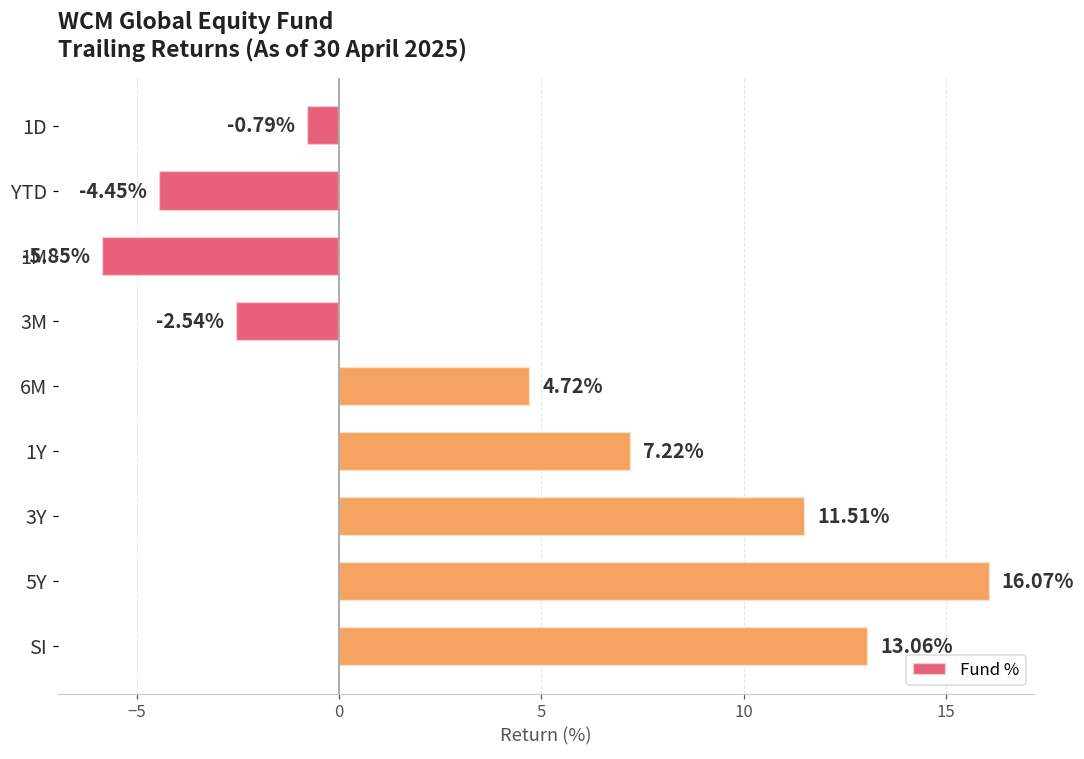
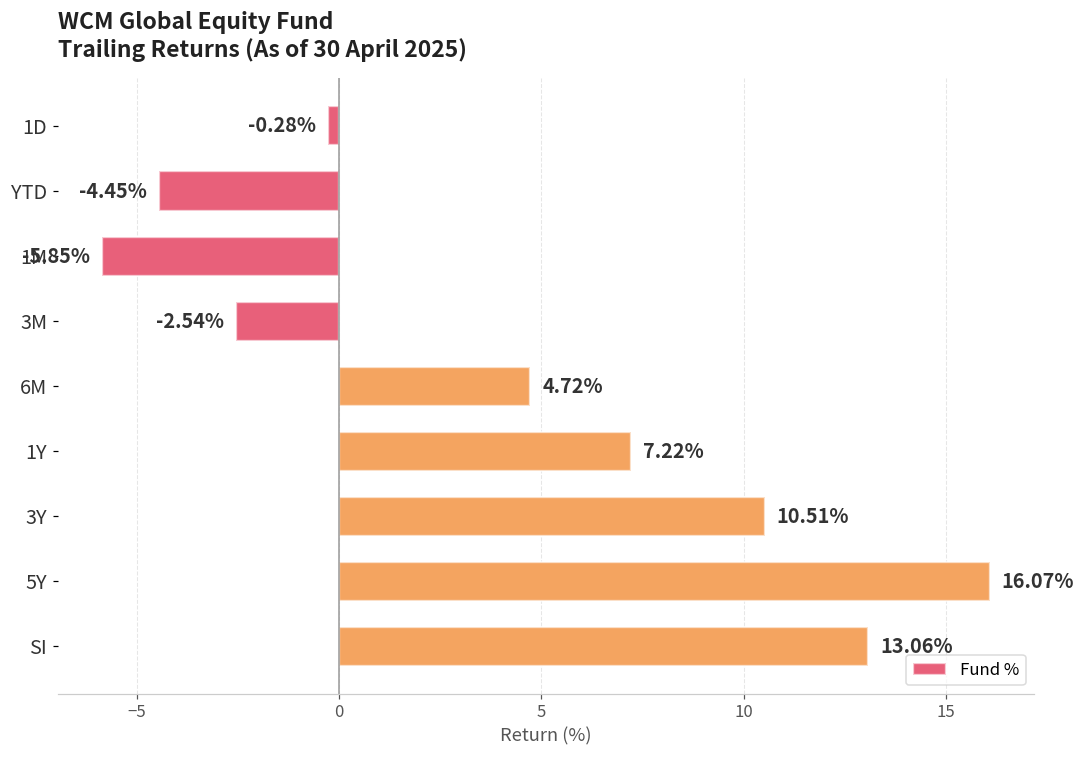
  {
-   "1D": "-0.79%",
+   "1D": "-0.28%",
    "YTD": "-4.45%",
    "1M": "-5.85%",
    "3M": "-2.54%",
    "6M": "4.72%",
    "1Y": "7.22%",
-   "3Y": "11.51%",
+   "3Y": "10.51%",
    "5Y": "16.07%"
  }
